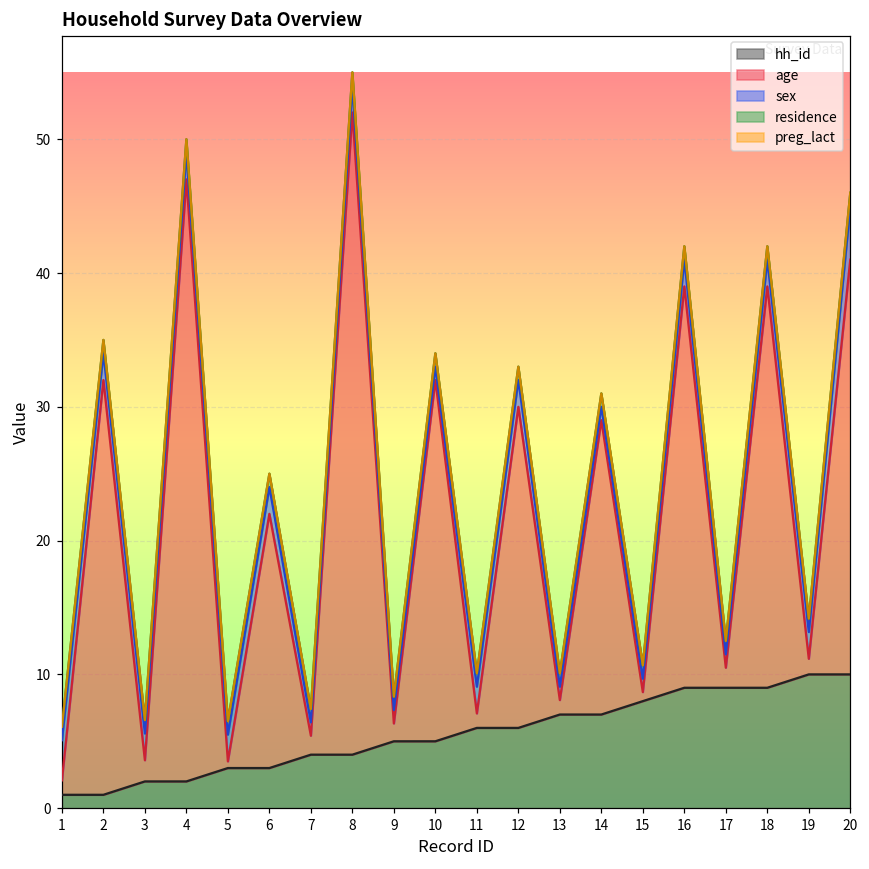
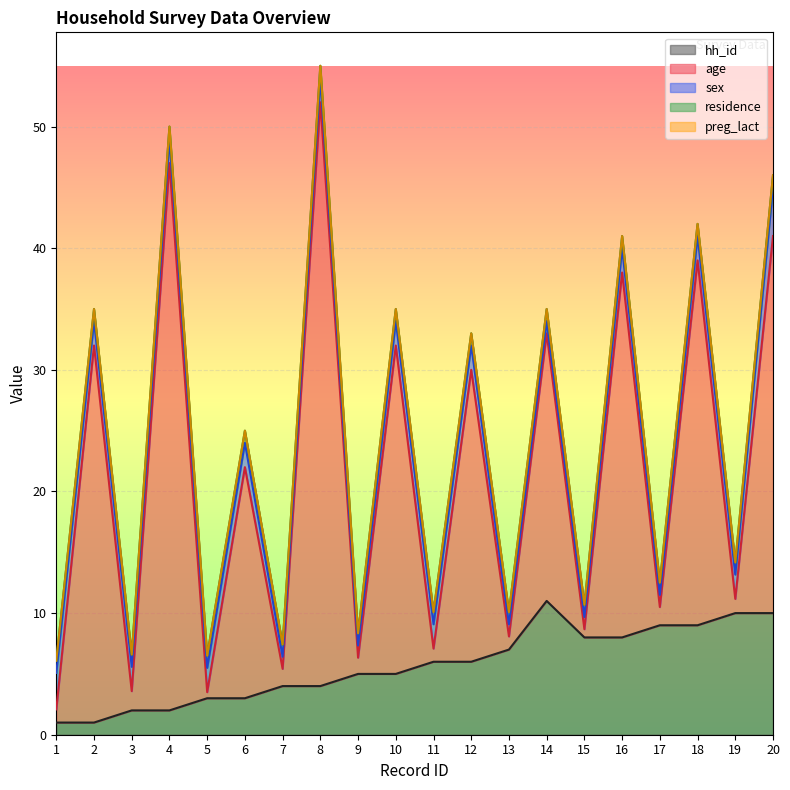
  {
    "hh_id": {
      "1": 1,
      "2": 1,
      "3": 2,
      "4": 2,
      "5": 3,
      "6": 3,
      "7": 4,
      "8": 4,
      "9": 5,
      "10": 5,
      "11": 6,
      "12": 6,
      "13": 7,
-     "14": 7,
+     "14": 11,
      "15": 8,
-     "16": 9,
+     "16": 8,
      "17": 9,
      "18": 9,
      "19": 10,
      "20": 10
    },
    "age": {
      "1": 1,
      "2": 31,
      "3": 1.6,
      "4": 45,
      "5": 0.5,
      "6": 19,
      "7": 1.4,
      "8": 48,
      "9": 1.3,
      "10": 27,
      "11": 1,
      "12": 24,
      "13": 1,
      "14": 22,
      "15": 0.7,
      "16": 30,
      "17": 1.5,
      "18": 30,
      "19": 1,
      "20": 31
    },
    "sex": {
      "1": 3,
      "2": 2,
      "3": 2,
      "4": 2,
      "5": 2,
      "6": 2,
      "7": 1,
      "8": 2,
      "9": 1,
-     "10": 1,
+     "10": 2,
      "11": 2,
      "12": 2,
      "13": 1,
      "14": 1,
      "15": 1,
      "16": 2,
      "17": 1,
      "18": 2,
      "19": 2,
      "20": 4
    }
  }
